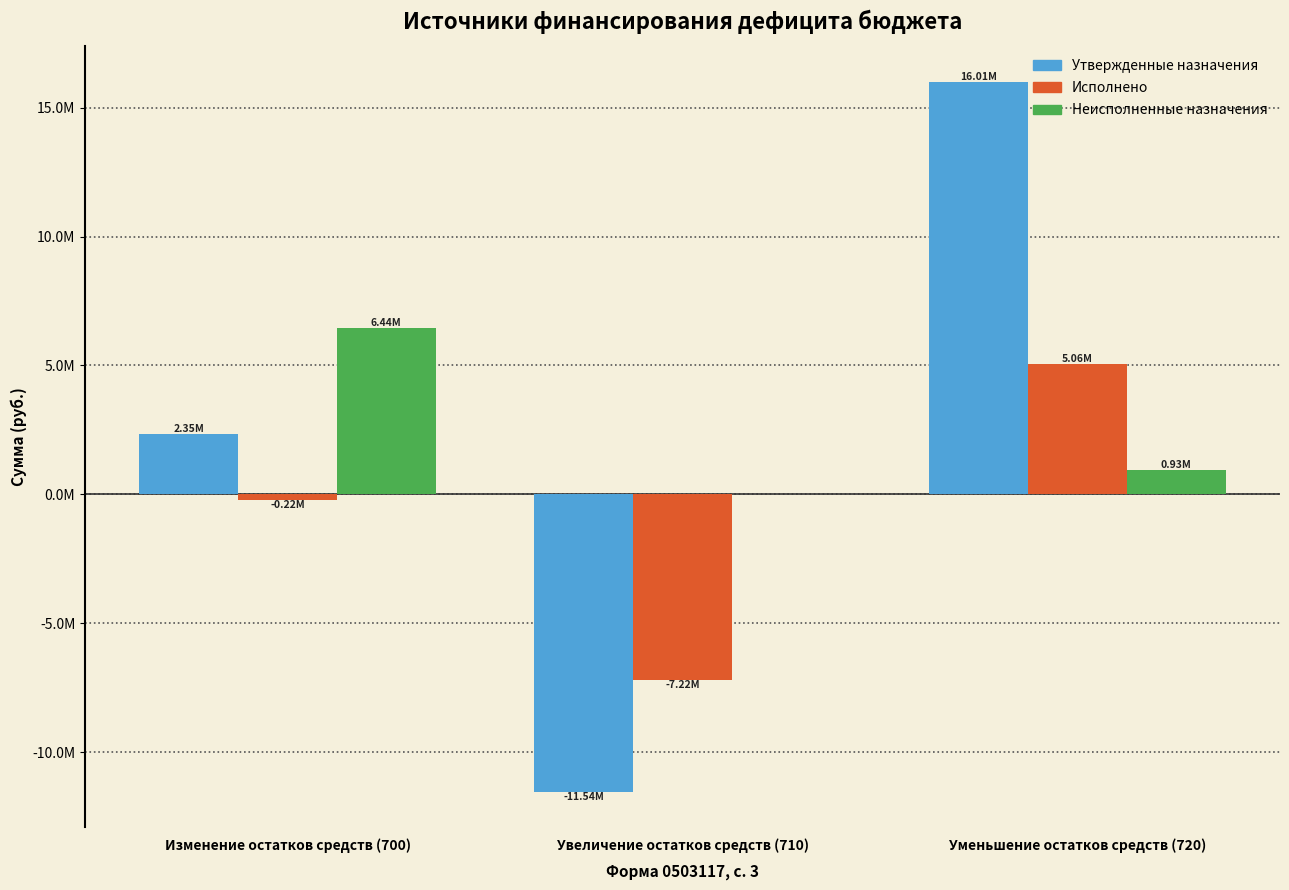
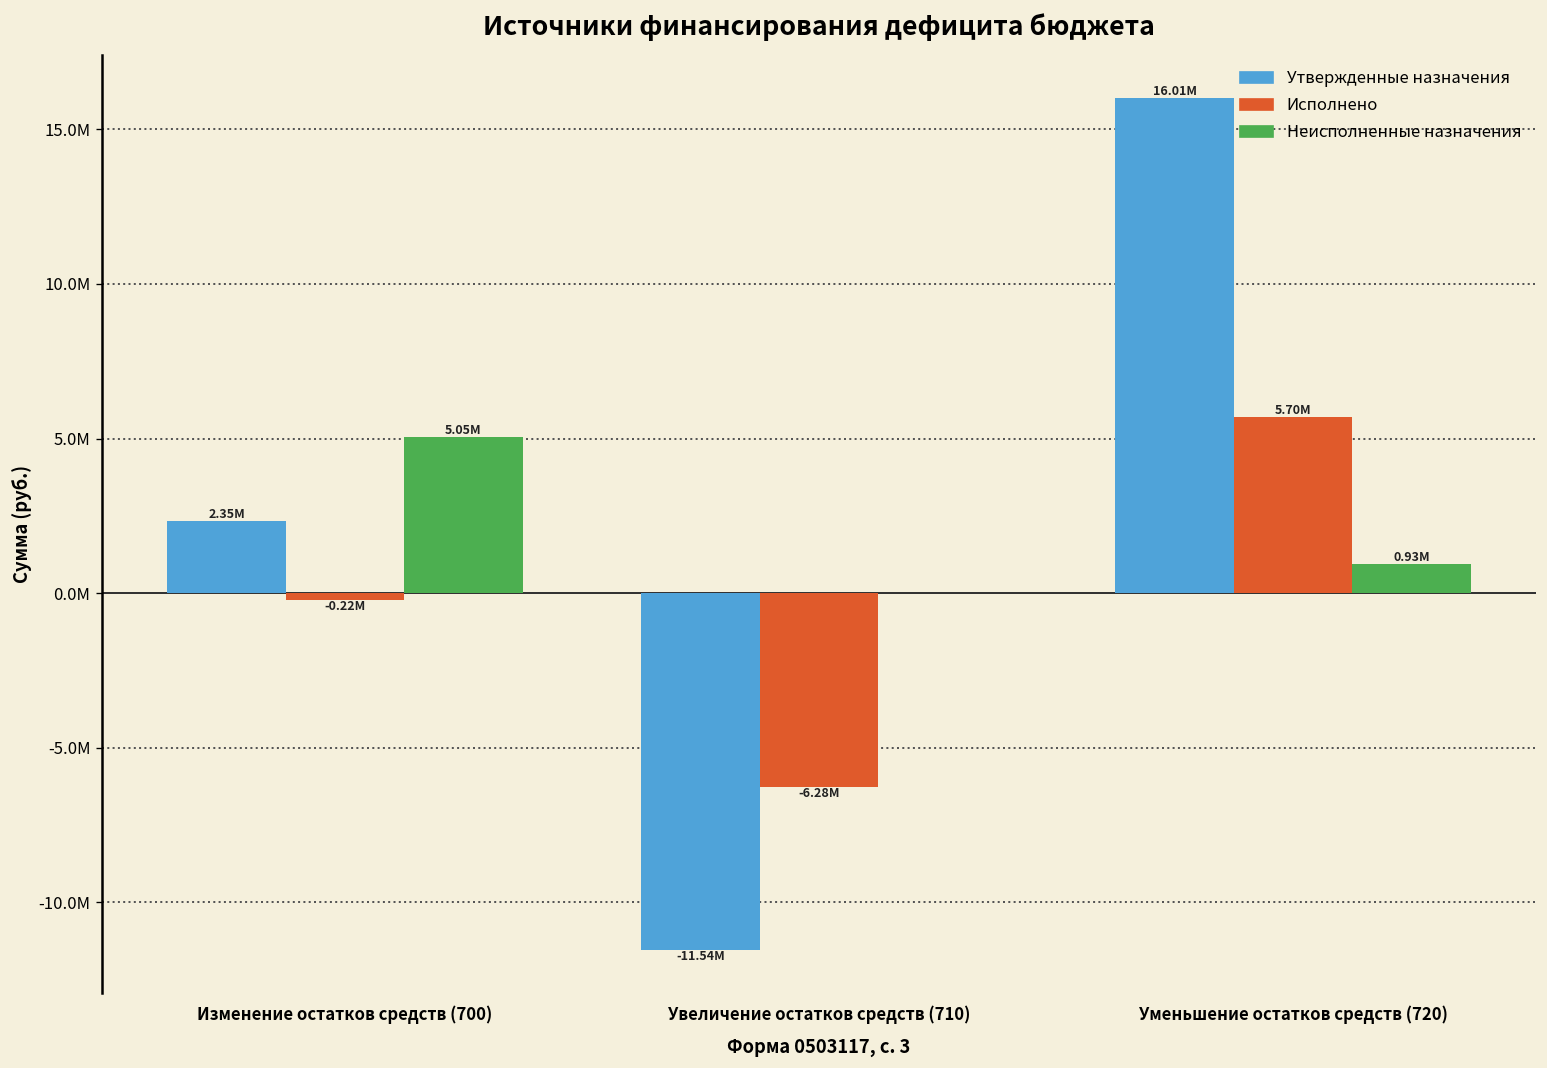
  {
    "Утвержденные назначения": {
      "Изменение остатков средств (700)": "2.35M",
      "Увеличение остатков средств (710)": "-11.54M",
      "Уменьшение остатков средств (720)": "16.01M"
    },
    "Исполнено": {
      "Изменение остатков средств (700)": "-0.22M",
-     "Увеличение остатков средств (710)": "-7.22M",
-     "Уменьшение остатков средств (720)": "5.06M"
+     "Увеличение остатков средств (710)": "-6.28M",
+     "Уменьшение остатков средств (720)": "5.70M"
    },
    "Неисполненные назначения": {
-     "Изменение остатков средств (700)": "6.44M",
+     "Изменение остатков средств (700)": "5.05M",
      "Уменьшение остатков средств (720)": "0.93M"
    }
  }
